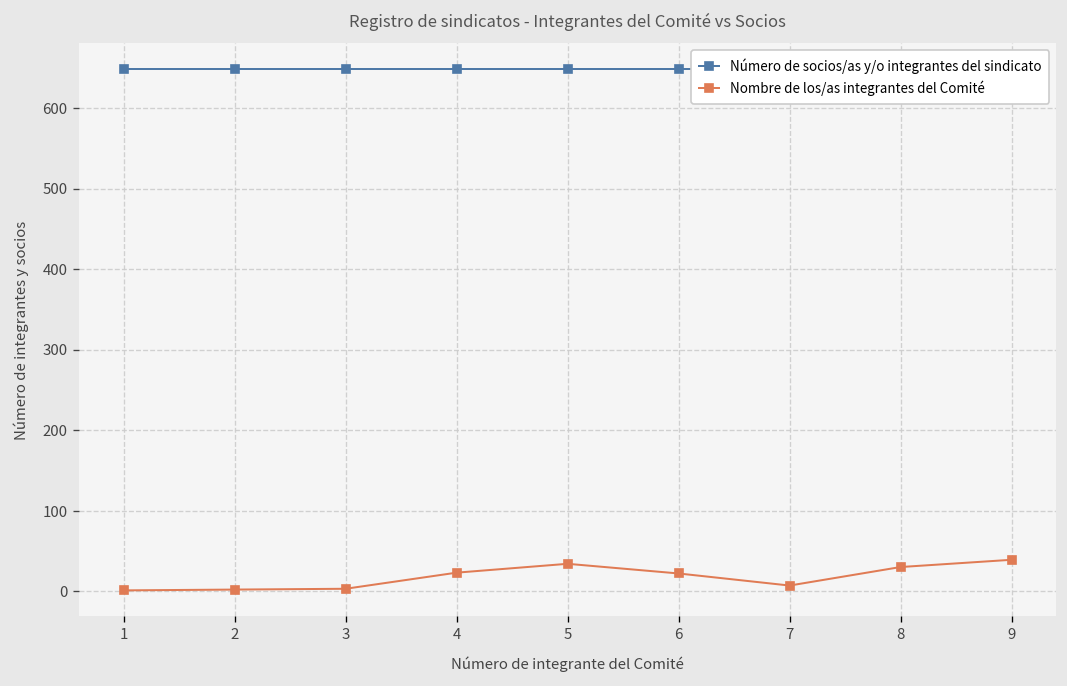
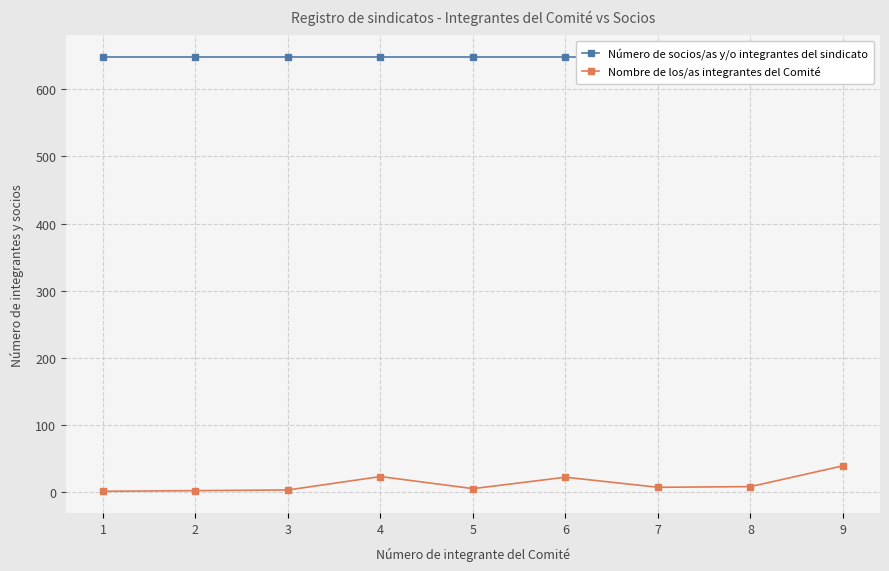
  {
    "Número de socios/as y/o integrantes del sindicato": {
      "1": 650,
      "2": 650,
      "3": 650,
      "4": 650,
      "5": 650,
      "6": 650
    },
    "Nombre de los/as integrantes del Comité": {
      "1": 0,
      "2": 0,
      "3": 0,
      "4": 20,
-     "5": 30,
+     "5": 10,
      "6": 20,
      "7": 10,
-     "8": 30,
+     "8": 10,
      "9": 40
    }
  }
